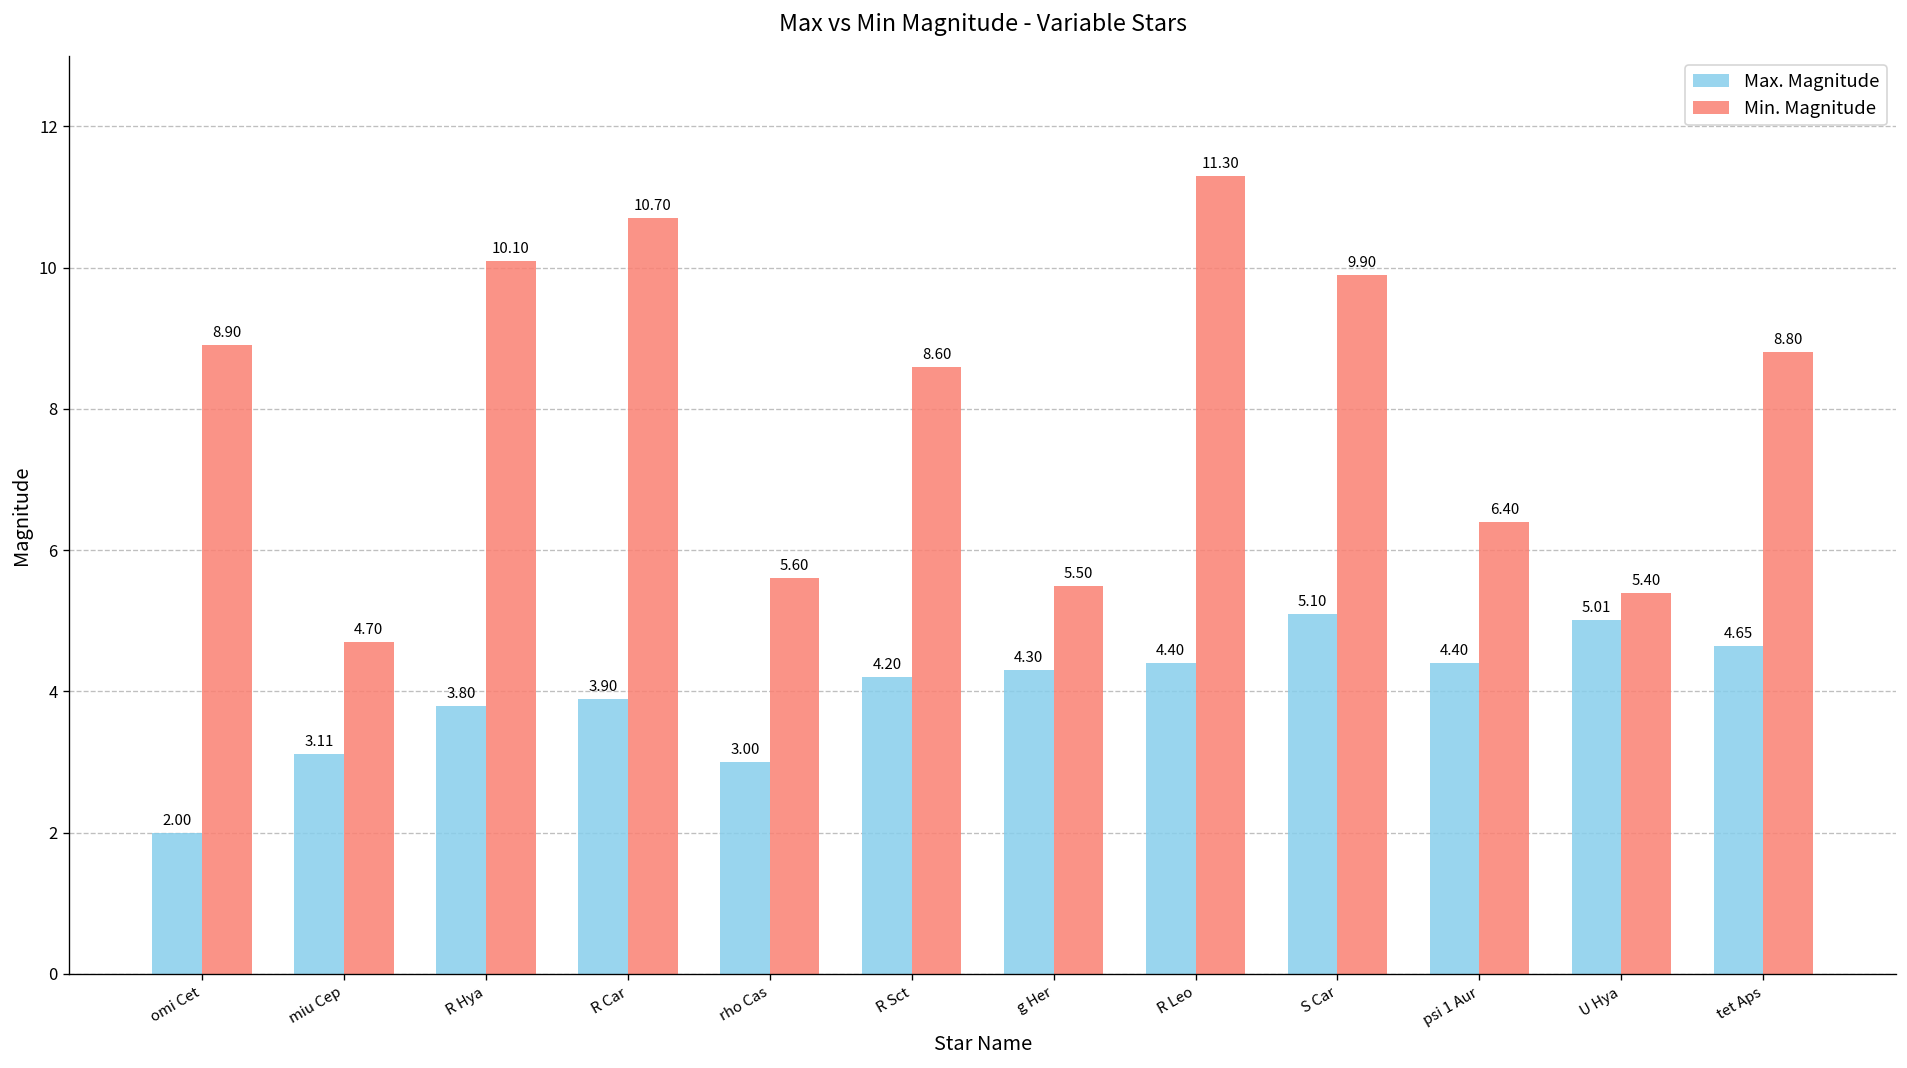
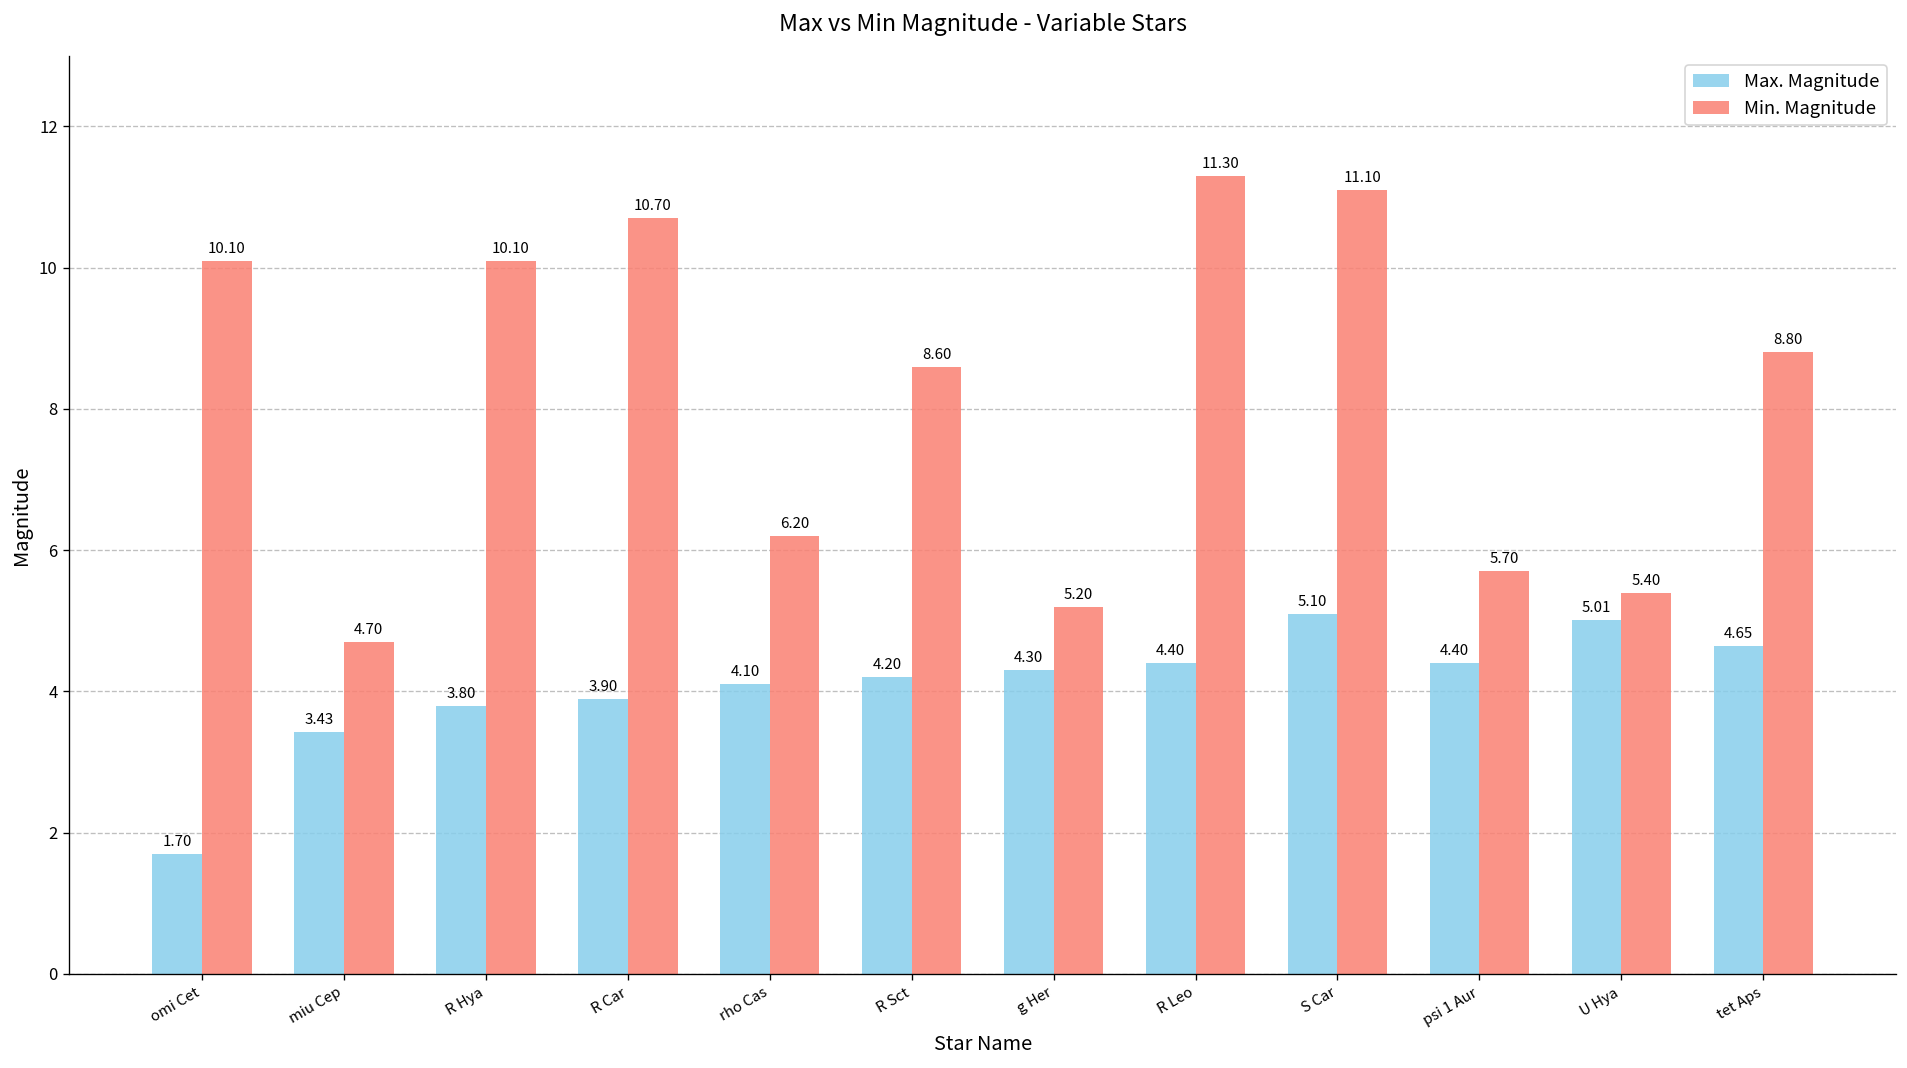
  {
    "Max. Magnitude": {
-     "omi Cet": 2.00,
-     "miu Cep": 3.11,
+     "omi Cet": 1.70,
+     "miu Cep": 3.43,
      "R Hya": 3.80,
      "R Car": 3.90,
-     "rho Cas": 3.00,
+     "rho Cas": 4.10,
      "R Sct": 4.20,
      "g Her": 4.30,
      "R Leo": 4.40,
      "S Car": 5.10,
      "psi 1 Aur": 4.40,
      "U Hya": 5.01,
      "tet Aps": 4.65
    },
    "Min. Magnitude": {
-     "omi Cet": 8.90,
+     "omi Cet": 10.10,
      "miu Cep": 4.70,
      "R Hya": 10.10,
      "R Car": 10.70,
-     "rho Cas": 5.60,
+     "rho Cas": 6.20,
      "R Sct": 8.60,
-     "g Her": 5.50,
+     "g Her": 5.20,
      "R Leo": 11.30,
-     "S Car": 9.90,
-     "psi 1 Aur": 6.40,
+     "S Car": 11.10,
+     "psi 1 Aur": 5.70,
      "U Hya": 5.40,
      "tet Aps": 8.80
    }
  }
